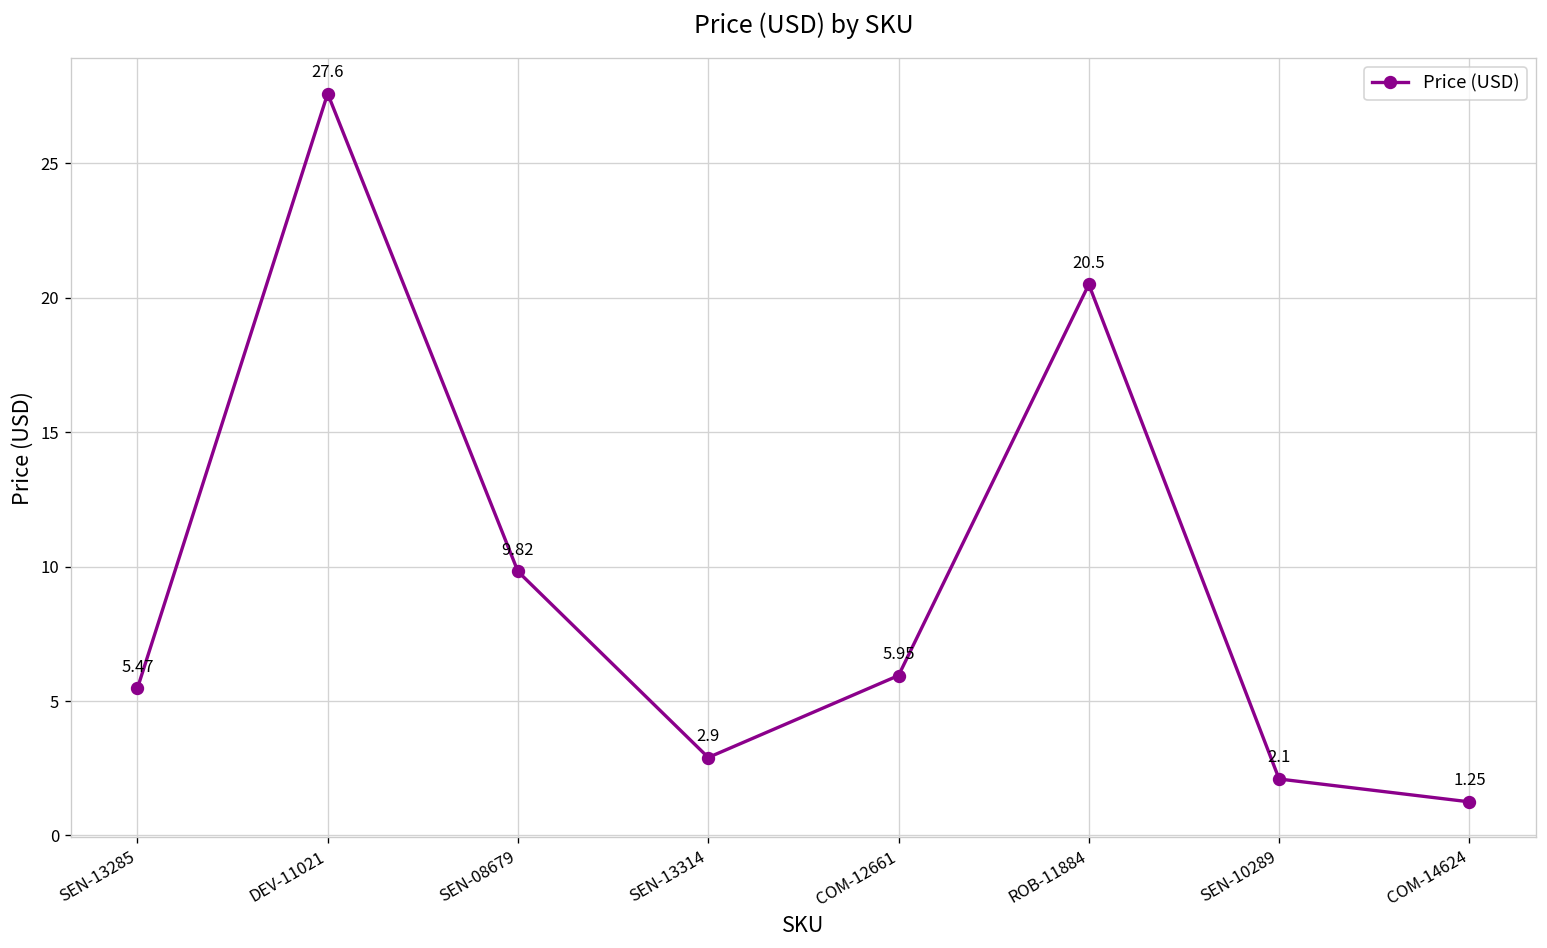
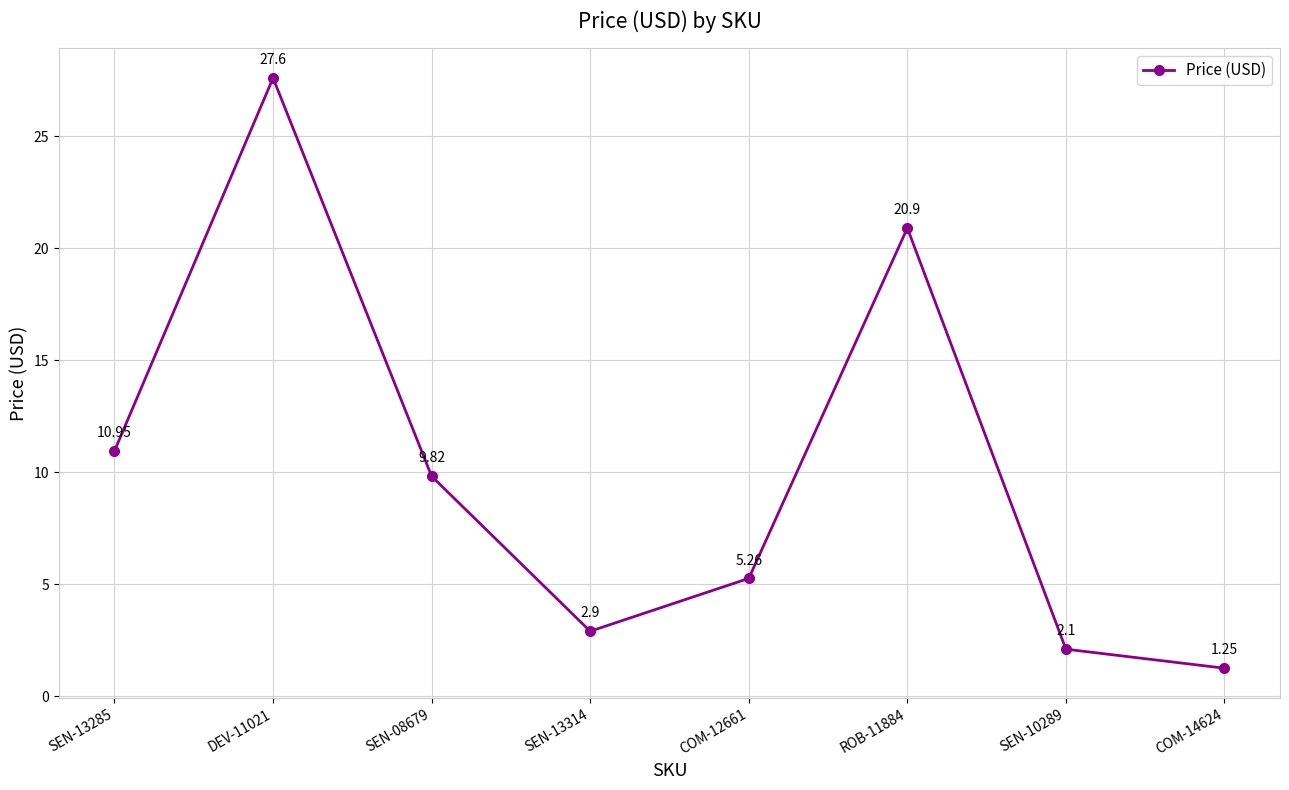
  {
-   "SEN-13285": 5.47,
+   "SEN-13285": 10.95,
    "DEV-11021": 27.6,
    "SEN-08679": 9.82,
    "SEN-13314": 2.9,
-   "COM-12661": 5.95,
-   "ROB-11884": 20.5,
+   "COM-12661": 5.26,
+   "ROB-11884": 20.9,
    "SEN-10289": 2.1,
    "COM-14624": 1.25
  }
